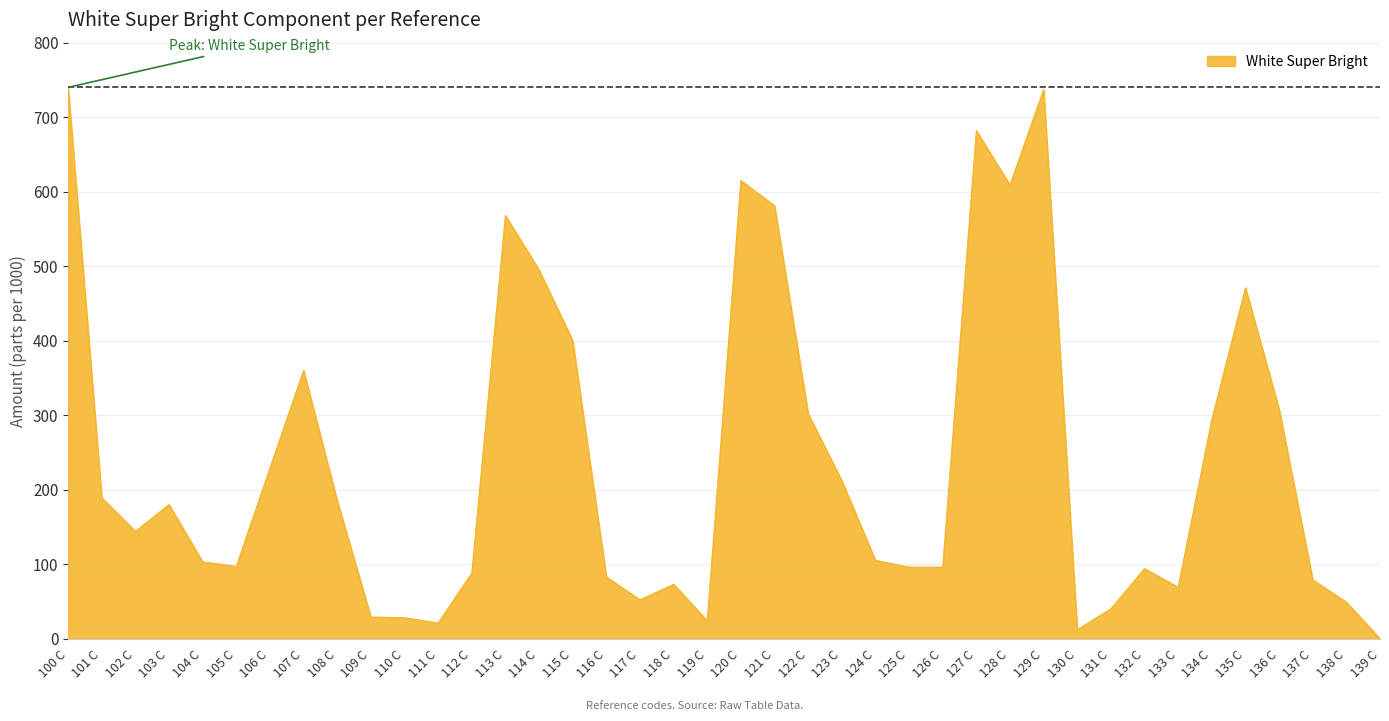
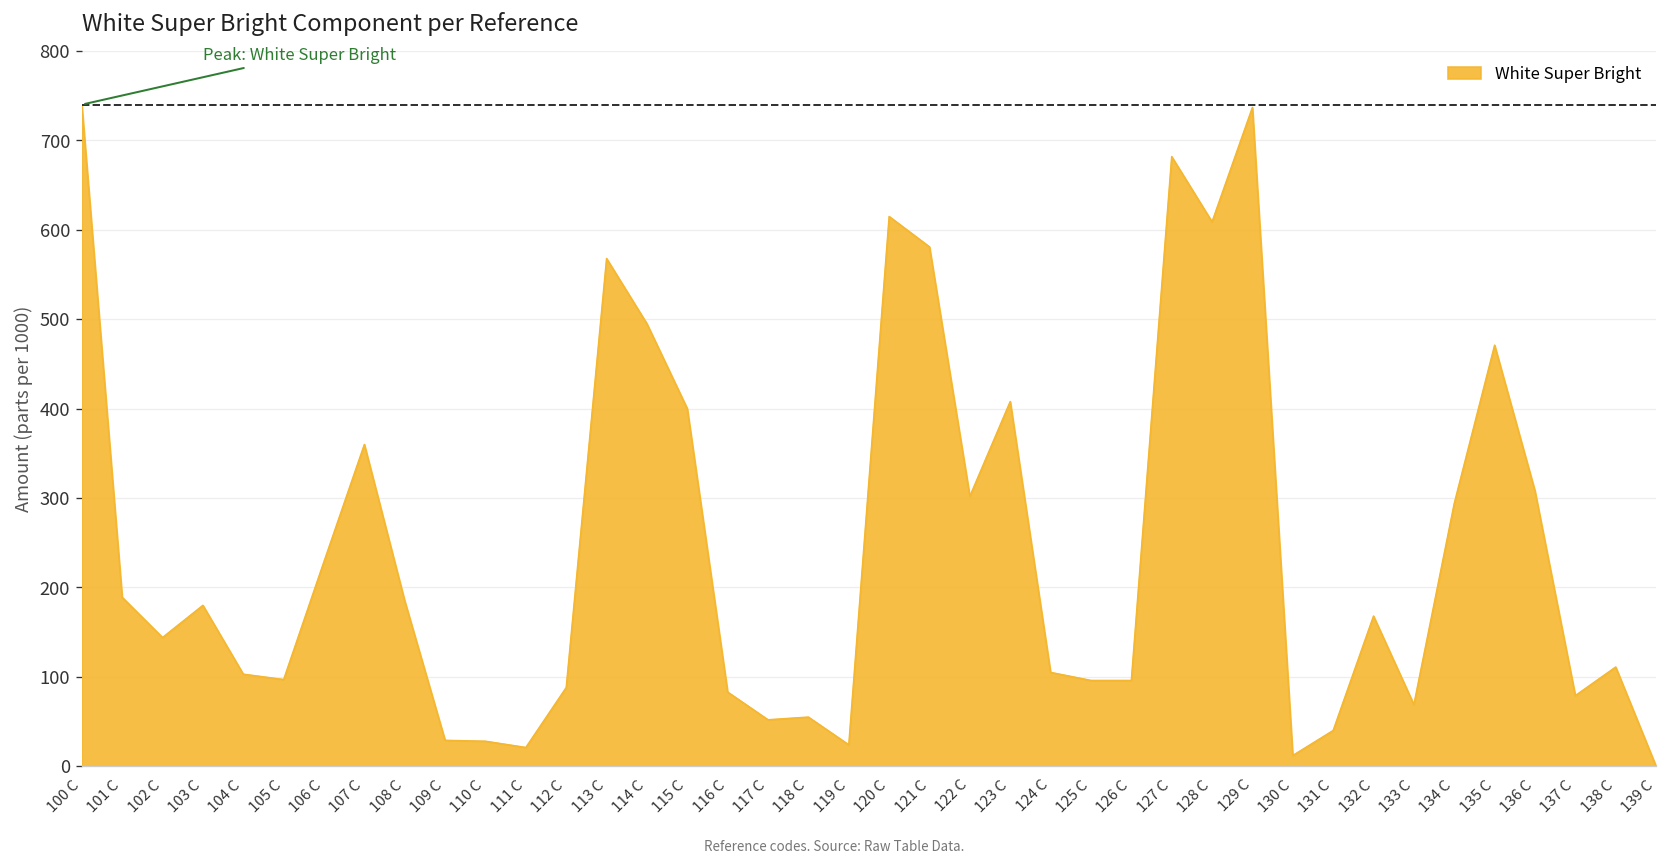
  {
    "100 C": 740,
    "101 C": 190,
    "102 C": 140,
    "103 C": 180,
    "104 C": 100,
    "105 C": 100,
    "106 C": 230,
    "107 C": 360,
    "108 C": 190,
    "109 C": 30,
    "110 C": 30,
    "111 C": 20,
    "112 C": 90,
    "113 C": 570,
    "114 C": 500,
    "115 C": 400,
    "116 C": 80,
    "117 C": 50,
-   "118 C": 70,
+   "118 C": 60,
    "119 C": 20,
    "120 C": 620,
    "121 C": 580,
    "122 C": 300,
-   "123 C": 210,
+   "123 C": 410,
    "124 C": 110,
    "125 C": 100,
    "126 C": 100,
    "127 C": 680,
    "128 C": 610,
    "129 C": 740,
    "130 C": 10,
    "131 C": 40,
-   "132 C": 90,
+   "132 C": 170,
    "133 C": 70,
    "134 C": 290,
    "135 C": 470,
    "136 C": 310,
    "137 C": 80,
-   "138 C": 50,
+   "138 C": 110,
    "139 C": 0
  }
